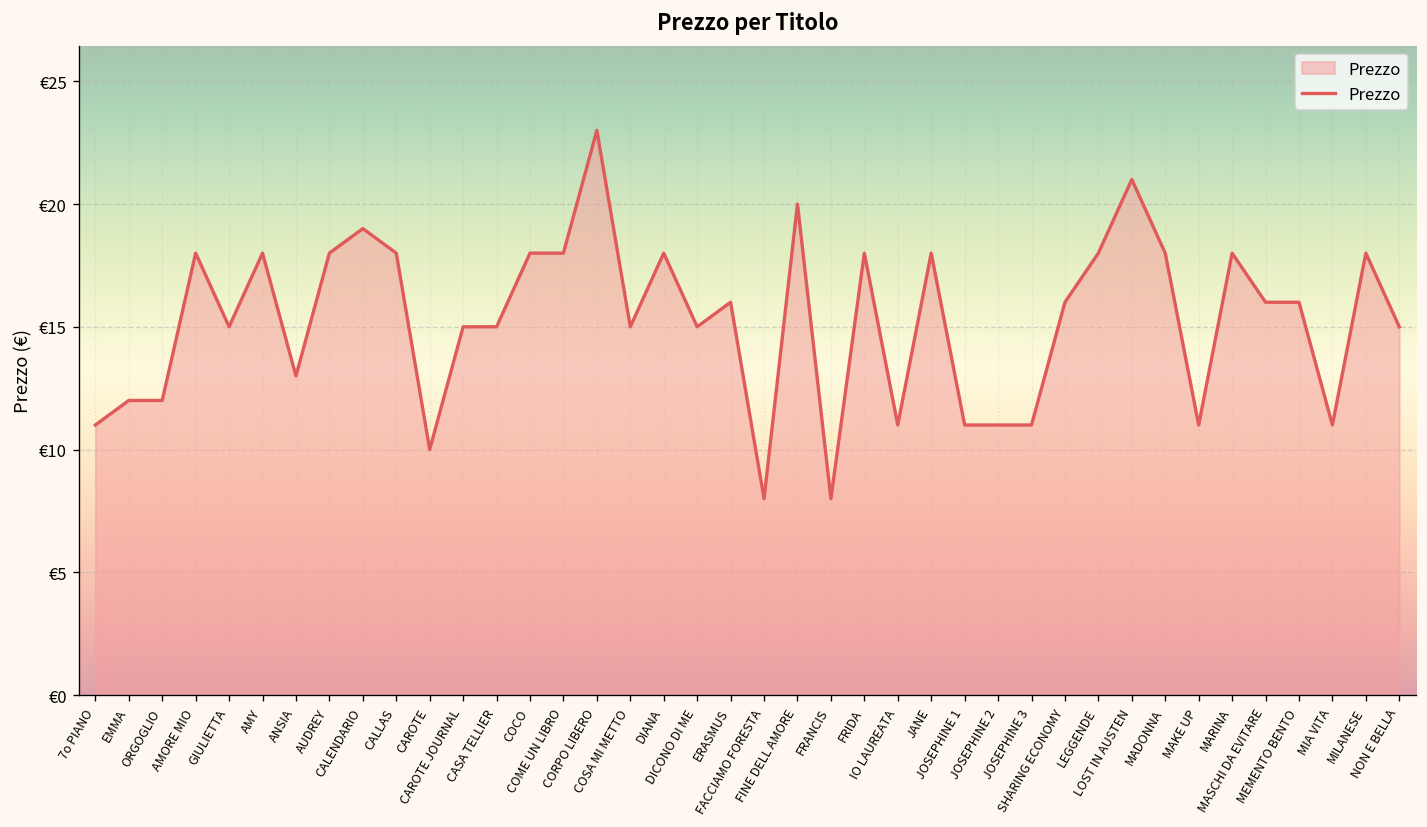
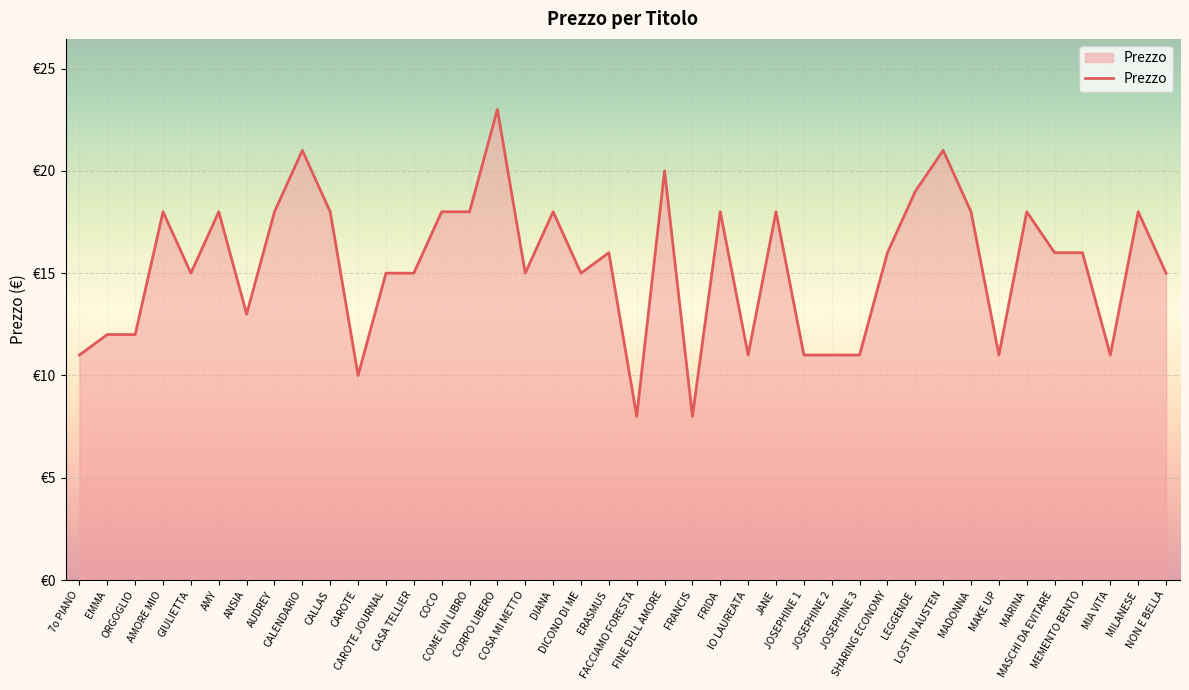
  {
    "7o PIANO": "€11",
    "EMMA": "€12",
    "ORGOGLIO": "€12",
    "AMORE MIO": "€18",
    "GIULIETTA": "€15",
    "AMY": "€18",
    "ANSIA": "€13",
    "AUDREY": "€18",
-   "CALENDARIO": "€19",
+   "CALENDARIO": "€21",
    "CALLAS": "€18",
    "CAROTE": "€10",
    "CAROTE JOURNAL": "€15",
    "CASA TELLIER": "€15",
    "COCO": "€18",
    "COME UN LIBRO": "€18",
    "CORPO LIBERO": "€23",
    "COSA MI METTO": "€15",
    "DIANA": "€18",
    "DICONO DI ME": "€15",
    "ERASMUS": "€16",
    "FACCIAMO FORESTA": "€8",
    "FINE DELL AMORE": "€20",
    "FRANCIS": "€8",
    "FRIDA": "€18",
    "IO LAUREATA": "€11",
    "JANE": "€18",
    "JOSEPHINE 1": "€11",
    "JOSEPHINE 2": "€11",
    "JOSEPHINE 3": "€11",
    "SHARING ECONOMY": "€16",
-   "LEGGENDE": "€18",
+   "LEGGENDE": "€19",
    "LOST IN AUSTEN": "€21",
    "MADONNA": "€18",
    "MAKE UP": "€11",
    "MARINA": "€18",
    "MASCHI DA EVITARE": "€16",
    "MEMENTO BENTO": "€16",
    "MIA VITA": "€11",
    "MILANESE": "€18",
    "NON E BELLA": "€15"
  }
